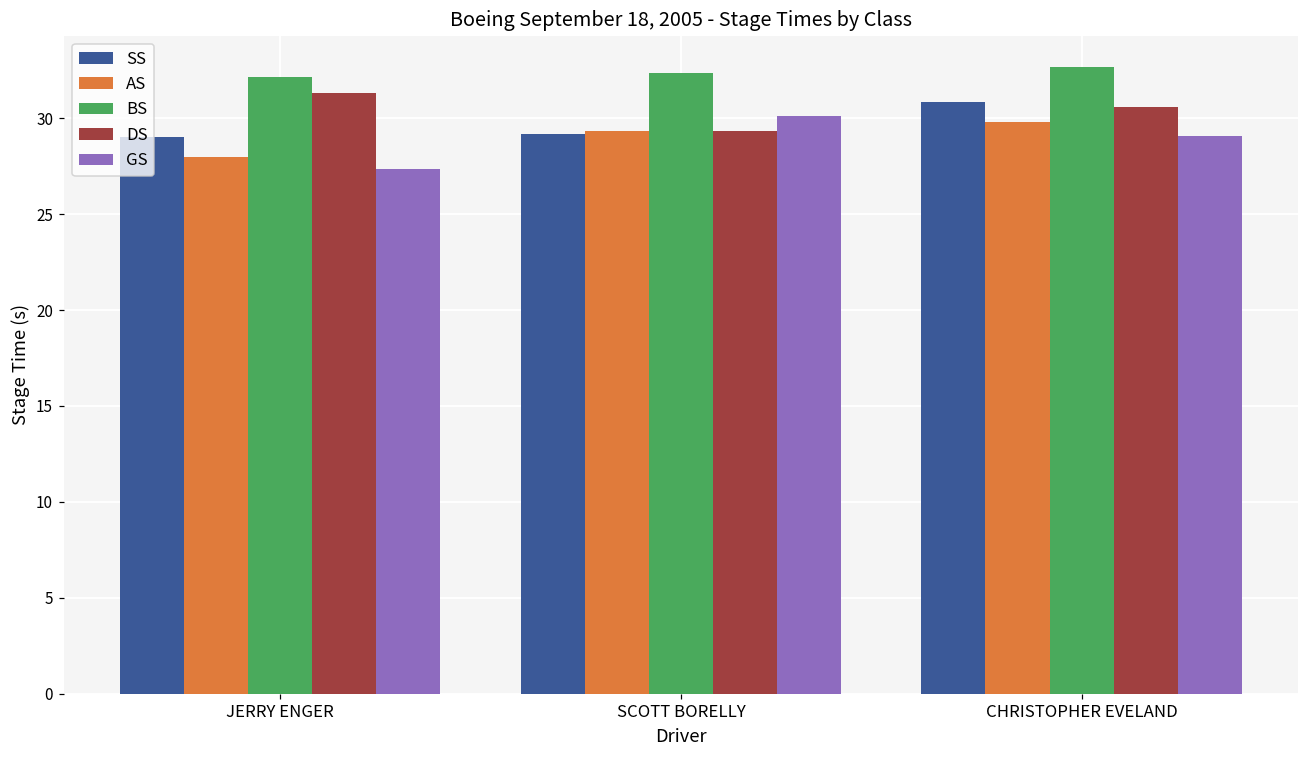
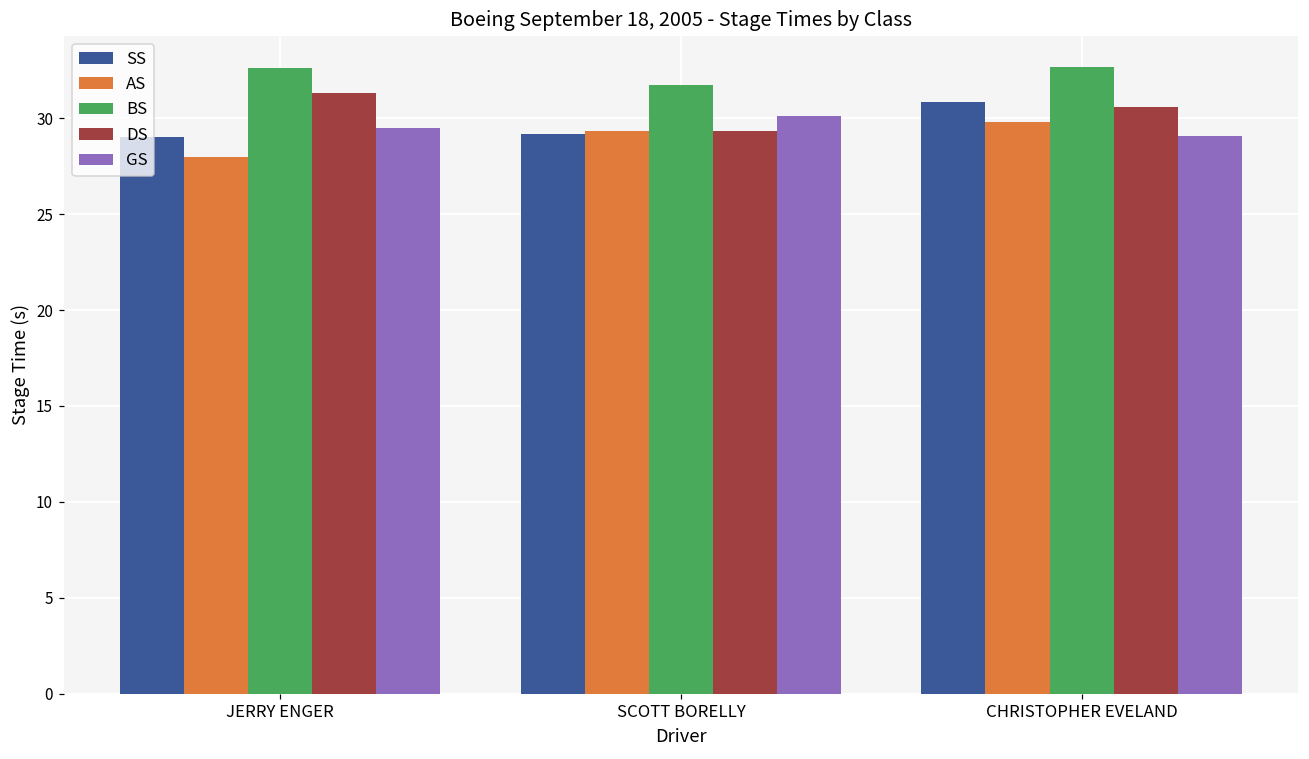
  {
    "SS": {
      "SCOTT BORELLY": 29.2,
      "CHRISTOPHER EVELAND": 30.9
    },
    "AS": {
      "JERRY ENGER": 28.0,
      "SCOTT BORELLY": 29.3,
      "CHRISTOPHER EVELAND": 29.8
    },
    "BS": {
-     "JERRY ENGER": 32.1,
-     "SCOTT BORELLY": 32.3,
+     "JERRY ENGER": 32.6,
+     "SCOTT BORELLY": 31.7,
      "CHRISTOPHER EVELAND": 32.7
    },
    "DS": {
      "JERRY ENGER": 31.3,
      "SCOTT BORELLY": 29.3,
      "CHRISTOPHER EVELAND": 30.6
    },
    "GS": {
-     "JERRY ENGER": 27.3,
+     "JERRY ENGER": 29.5,
      "SCOTT BORELLY": 30.1,
      "CHRISTOPHER EVELAND": 29.1
    }
  }
